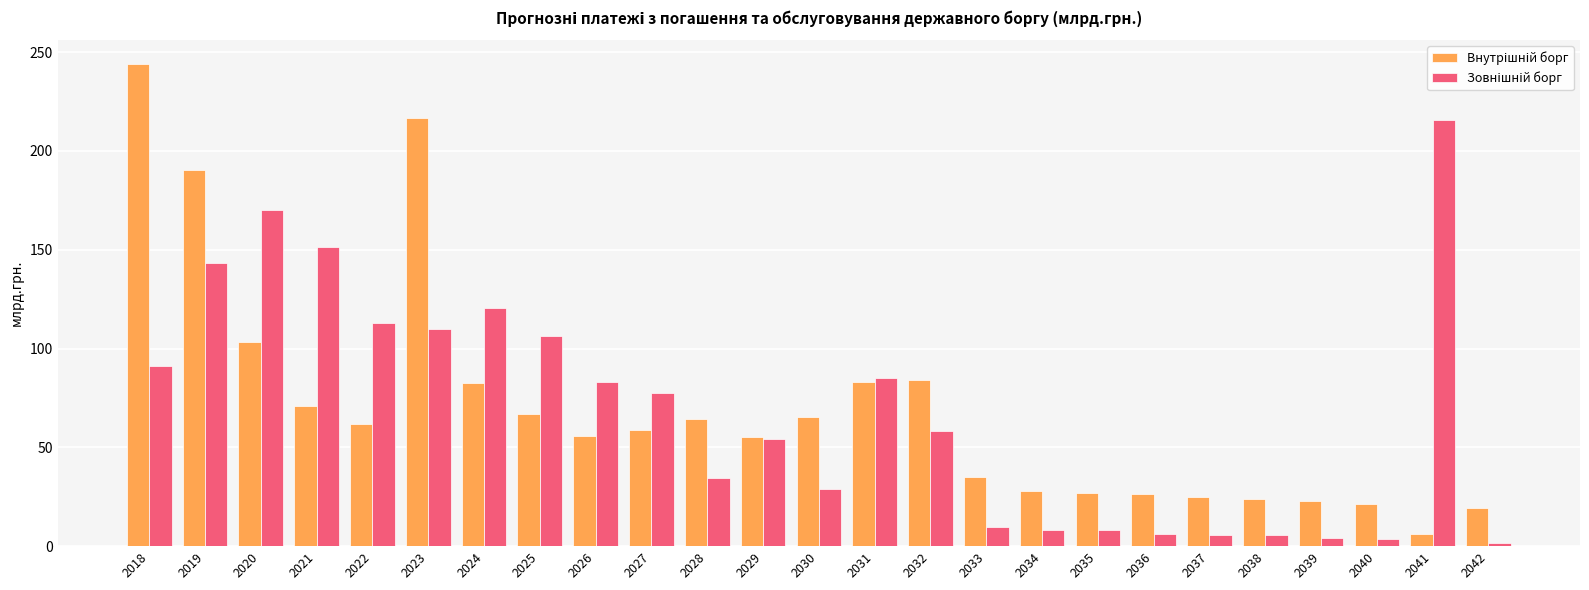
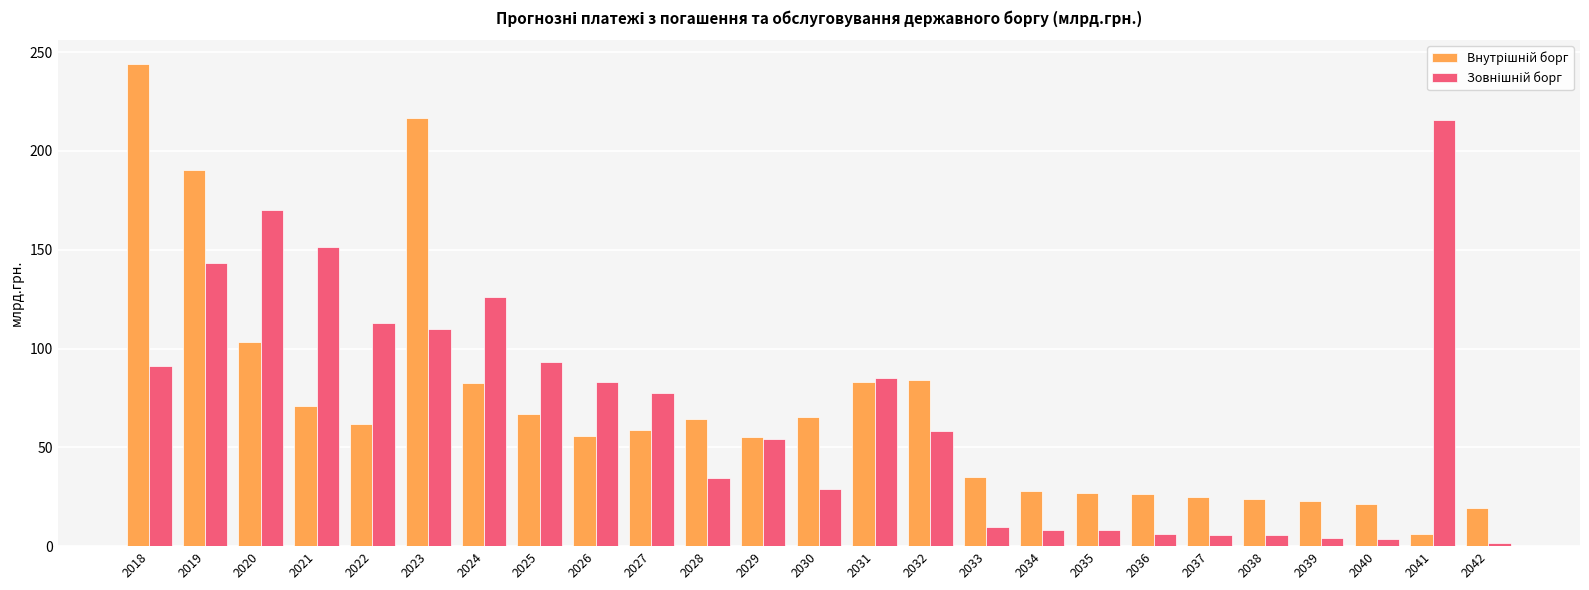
  {
    "Внутрішній борг": {
      "2018": 244,
      "2019": 191,
      "2020": 104,
      "2021": 71,
      "2022": 62,
      "2023": 217,
      "2024": 83,
      "2025": 67,
      "2026": 56,
      "2027": 59,
      "2028": 64,
      "2029": 55,
      "2030": 65,
      "2031": 83,
      "2032": 84,
      "2033": 35,
      "2034": 28,
      "2035": 27,
      "2036": 26,
      "2037": 25,
      "2038": 24,
      "2039": 23,
      "2040": 21,
      "2041": 6,
      "2042": 19
    },
    "Зовнішній борг": {
      "2018": 91,
      "2019": 144,
      "2020": 170,
      "2021": 151,
      "2022": 113,
      "2023": 110,
-     "2024": 120,
-     "2025": 106,
+     "2024": 126,
+     "2025": 93,
      "2026": 83,
      "2027": 78,
      "2028": 35,
      "2029": 54,
      "2030": 29,
      "2031": 85,
      "2032": 58,
      "2033": 10,
      "2034": 8,
      "2035": 8,
      "2036": 6,
      "2037": 6,
      "2038": 5,
      "2039": 4,
      "2040": 4,
      "2041": 216,
      "2042": 2
    }
  }
